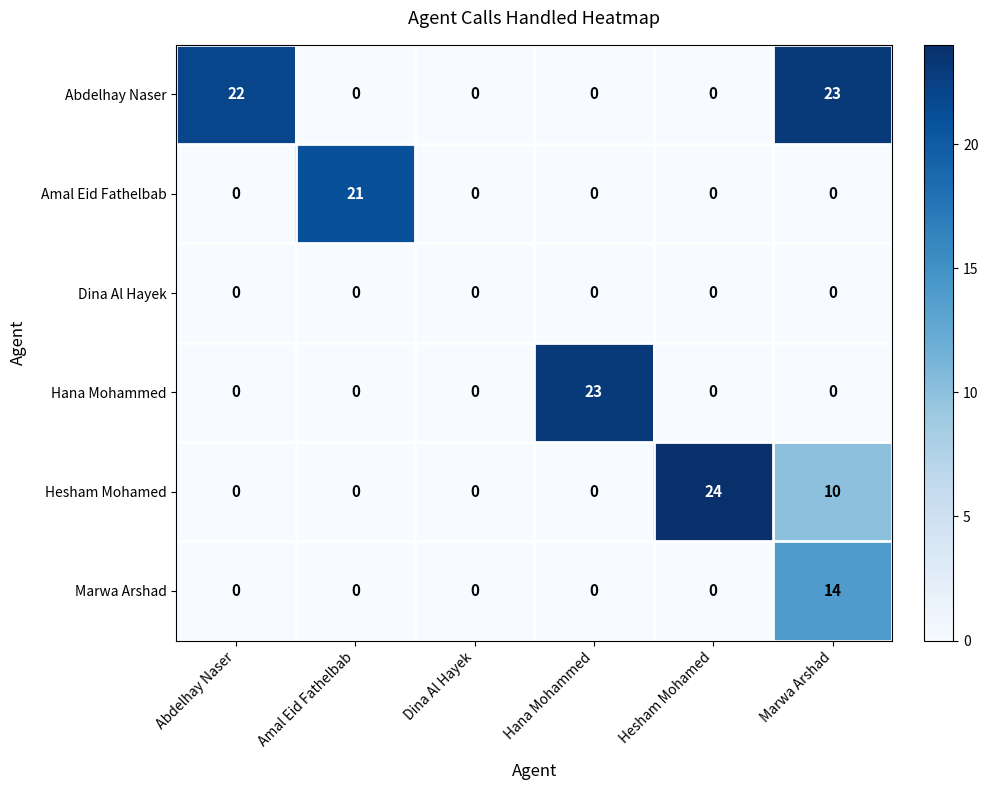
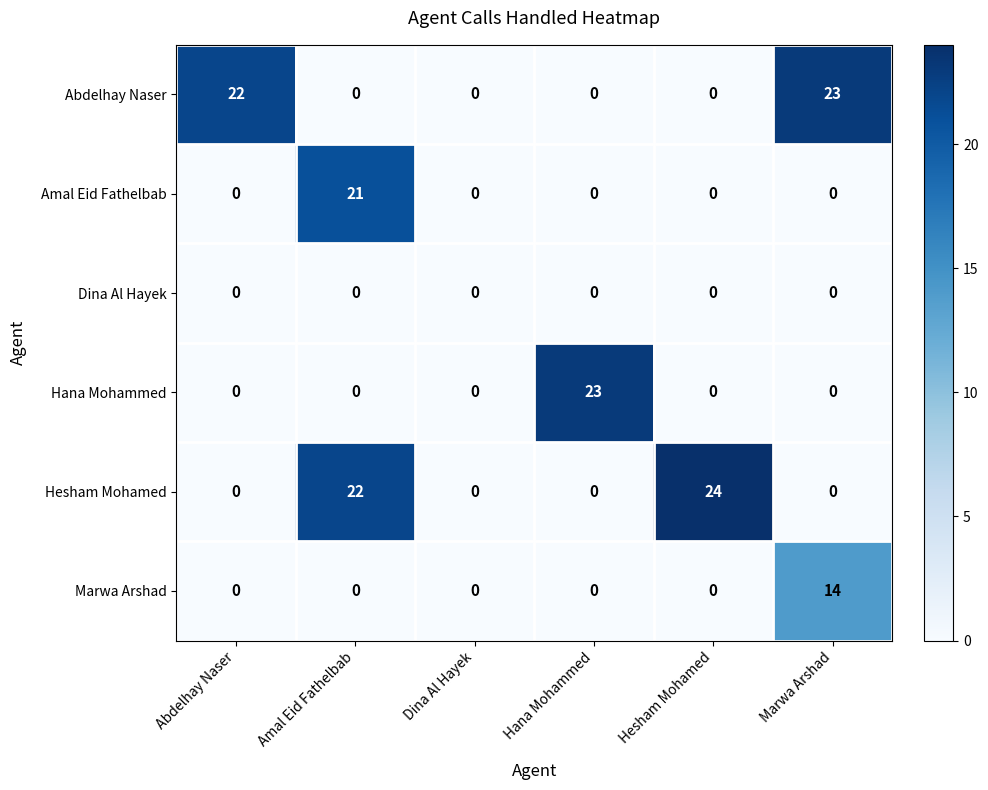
  {
    "Abdelhay Naser": {
      "Abdelhay Naser": 22,
      "Amal Eid Fathelbab": 0,
      "Dina Al Hayek": 0,
      "Hana Mohammed": 0,
      "Hesham Mohamed": 0,
      "Marwa Arshad": 23
    },
    "Amal Eid Fathelbab": {
      "Abdelhay Naser": 0,
      "Amal Eid Fathelbab": 21,
      "Dina Al Hayek": 0,
      "Hana Mohammed": 0,
      "Hesham Mohamed": 0,
      "Marwa Arshad": 0
    },
    "Dina Al Hayek": {
      "Abdelhay Naser": 0,
      "Amal Eid Fathelbab": 0,
      "Dina Al Hayek": 0,
      "Hana Mohammed": 0,
      "Hesham Mohamed": 0,
      "Marwa Arshad": 0
    },
    "Hana Mohammed": {
      "Abdelhay Naser": 0,
      "Amal Eid Fathelbab": 0,
      "Dina Al Hayek": 0,
      "Hana Mohammed": 23,
      "Hesham Mohamed": 0,
      "Marwa Arshad": 0
    },
    "Hesham Mohamed": {
      "Abdelhay Naser": 0,
-     "Amal Eid Fathelbab": 0,
+     "Amal Eid Fathelbab": 22,
      "Dina Al Hayek": 0,
      "Hana Mohammed": 0,
      "Hesham Mohamed": 24,
-     "Marwa Arshad": 10
+     "Marwa Arshad": 0
    },
    "Marwa Arshad": {
      "Abdelhay Naser": 0,
      "Amal Eid Fathelbab": 0,
      "Dina Al Hayek": 0,
      "Hana Mohammed": 0,
      "Hesham Mohamed": 0,
      "Marwa Arshad": 14
    }
  }
